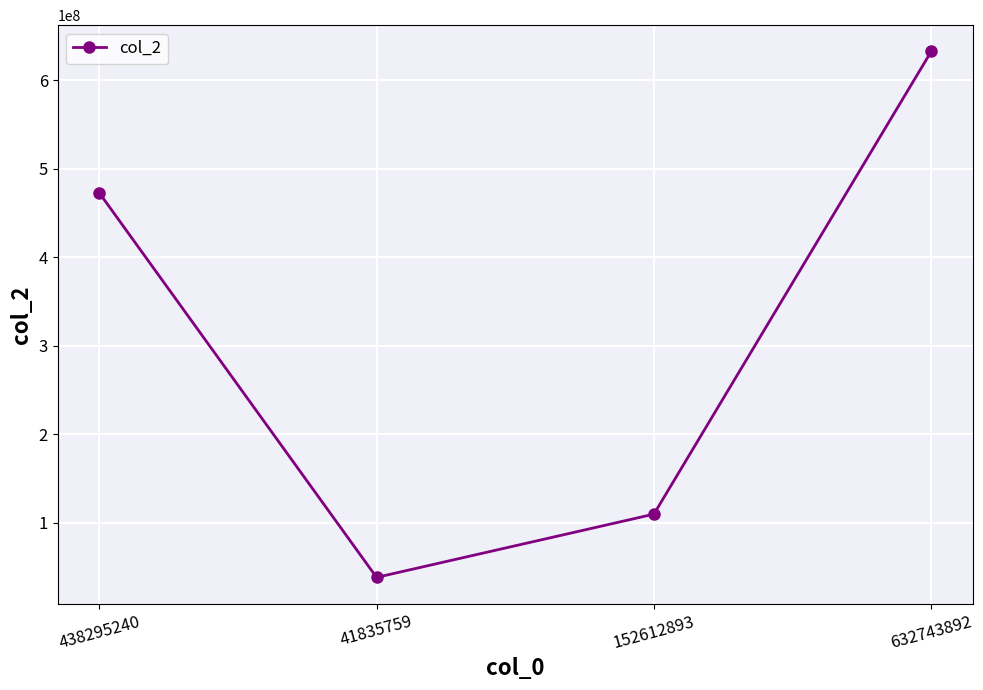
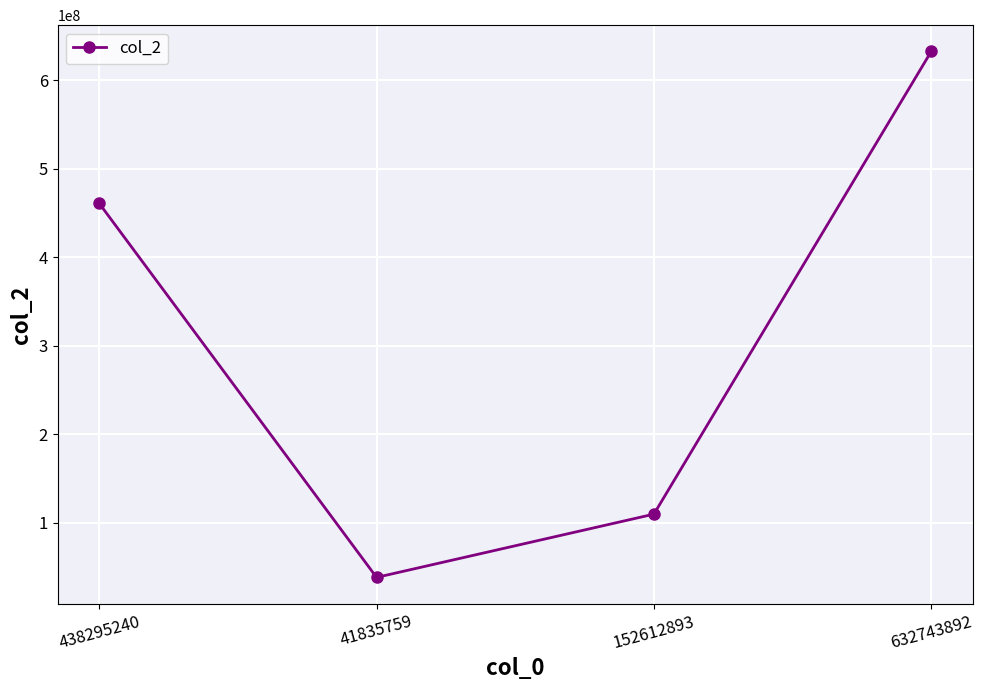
  {
-   "438295240": 470000000,
+   "438295240": 460000000,
    "41835759": 40000000,
    "152612893": 110000000,
    "632743892": 630000000
  }
